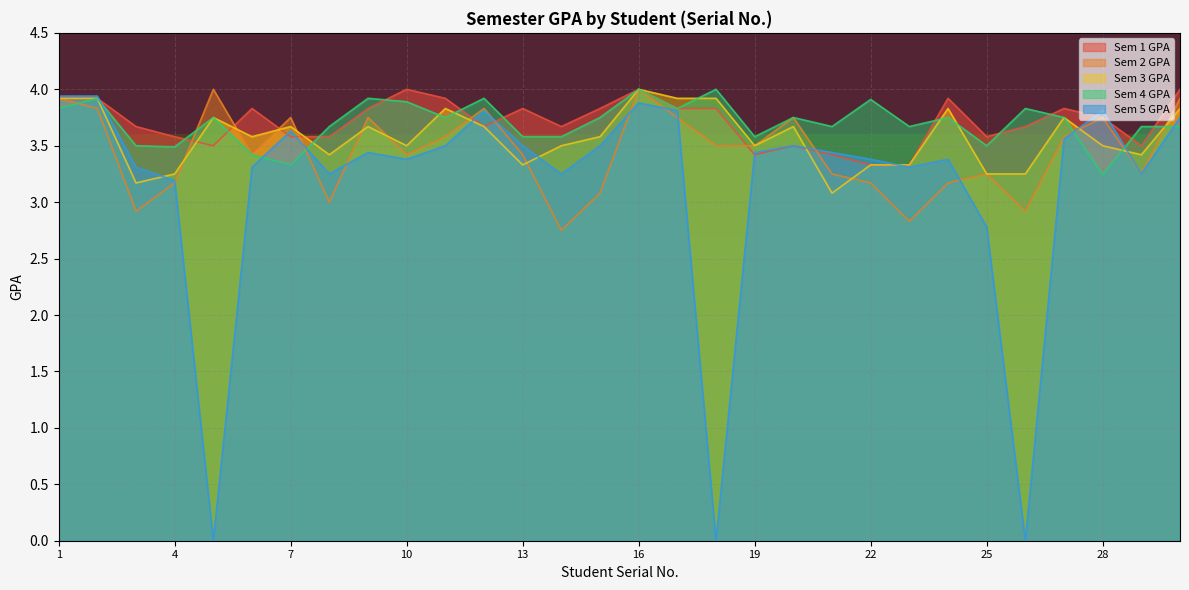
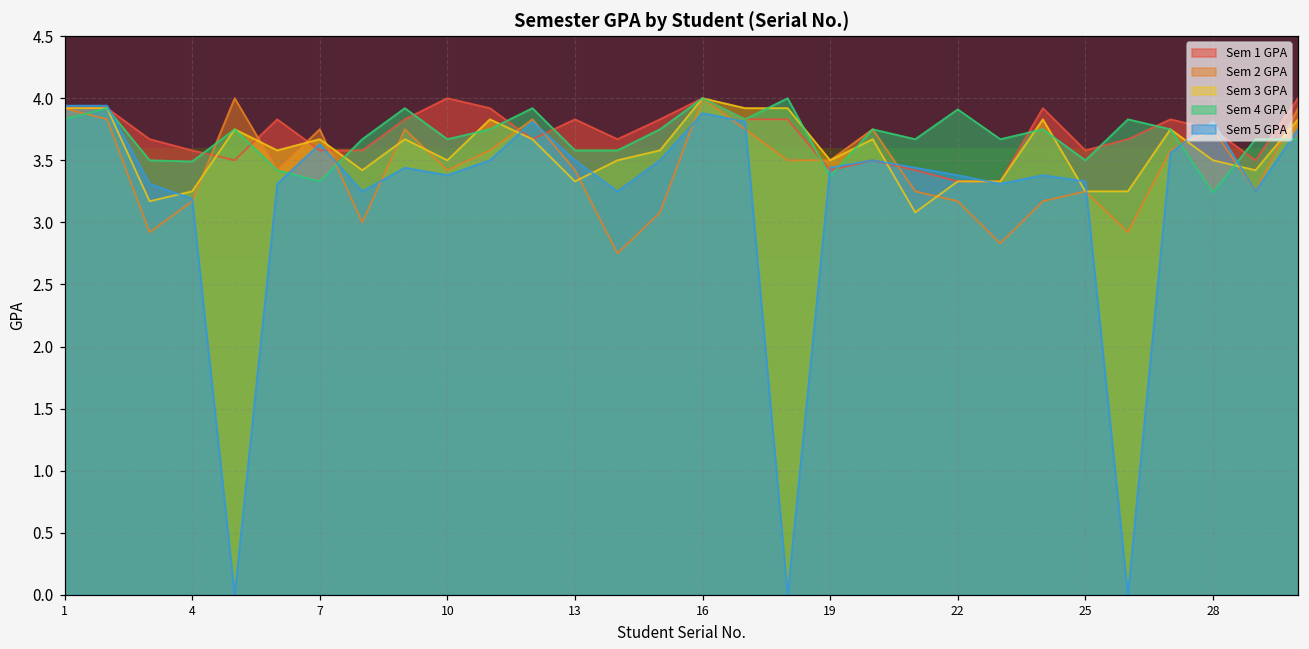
  {
    "Sem 4 GPA": {
      "1": 3.83,
      "4": 3.49,
      "7": 3.33,
-     "10": 3.89,
+     "10": 3.67,
      "13": 3.58,
-     "19": 3.58,
+     "19": 3.37,
      "22": 3.91,
      "25": 3.50,
      "28": 3.24
    },
    "Sem 5 GPA": {
      "7": 3.63,
      "10": 3.38,
      "13": 3.50,
      "16": 3.88,
      "22": 3.38,
-     "25": 2.78
+     "25": 3.33
    }
  }
